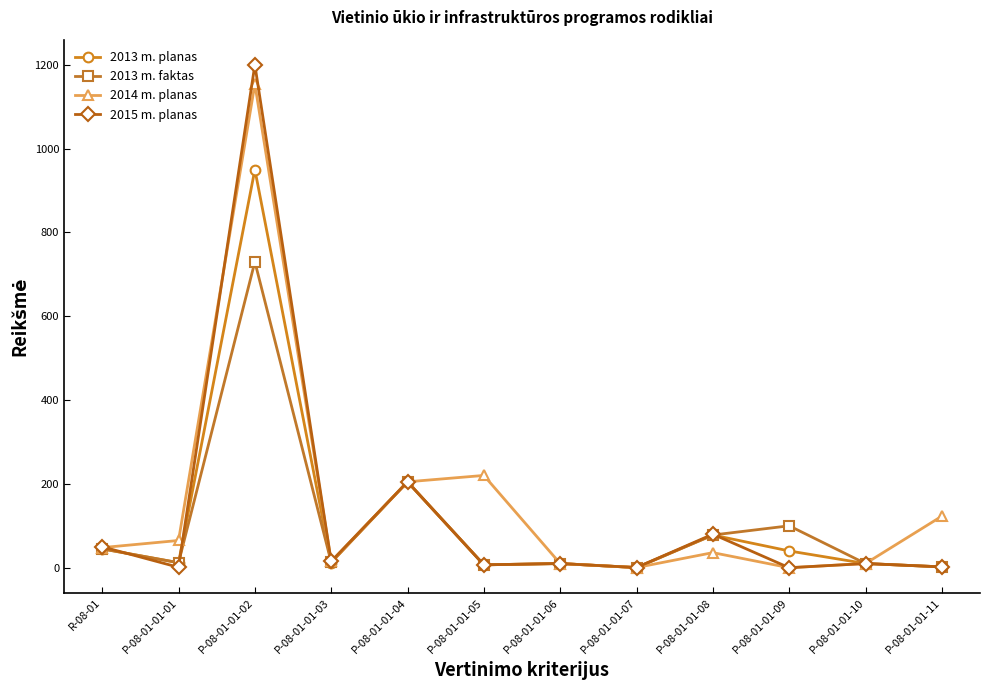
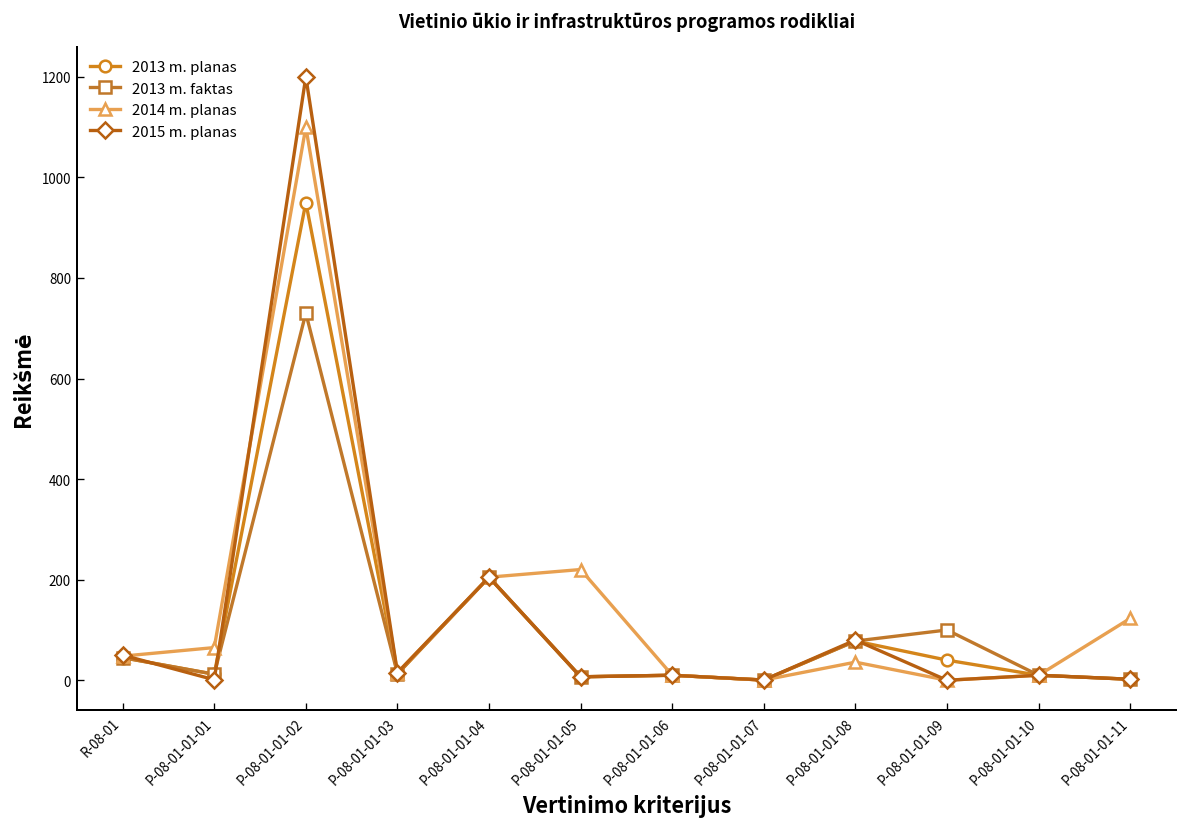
  {
    "2014 m. planas": {
      "P-08-01-01-01": 70,
-     "P-08-01-01-02": 1150,
+     "P-08-01-01-02": 1100,
      "P-08-01-01-05": 220,
      "P-08-01-01-08": 40,
      "P-08-01-01-11": 120
    }
  }
